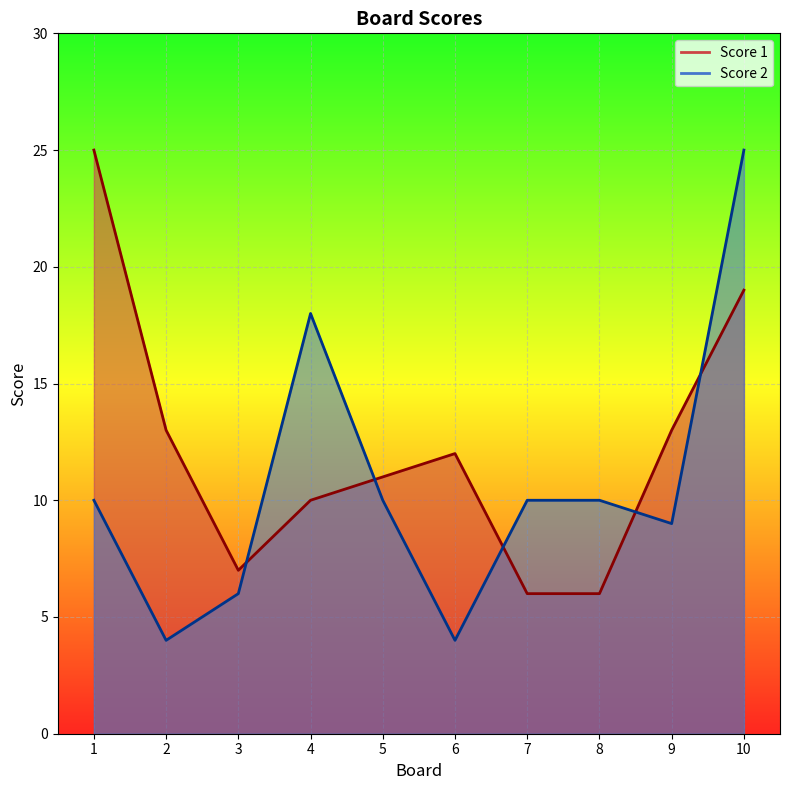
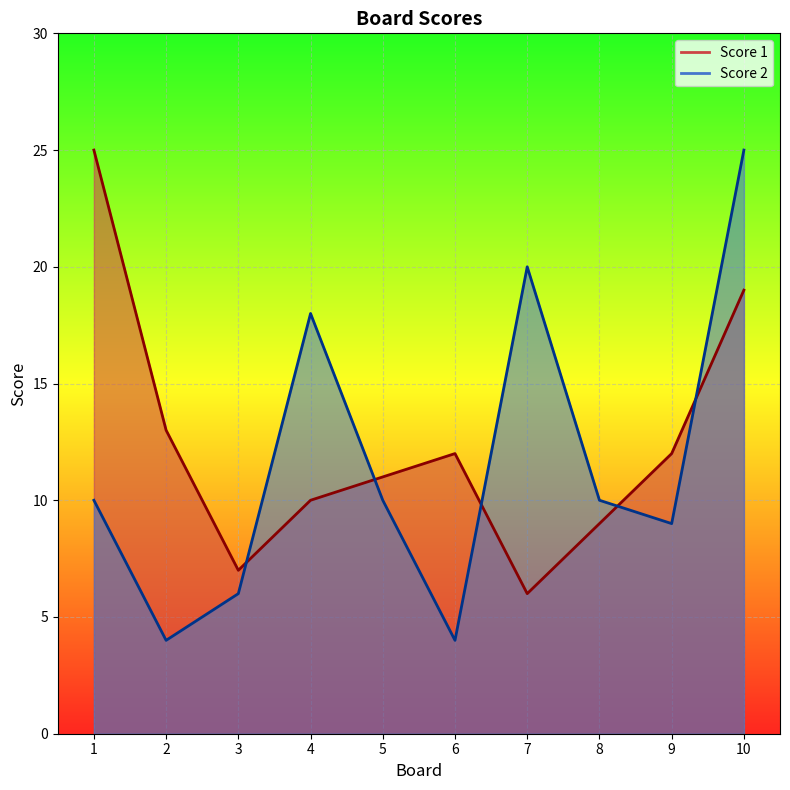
  {
    "Score 1": {
      "1": 25,
      "2": 13,
      "3": 7,
      "4": 10,
      "5": 11,
      "6": 12,
      "7": 6,
-     "8": 6,
-     "9": 13,
+     "8": 9,
+     "9": 12,
      "10": 19
    },
    "Score 2": {
      "1": 10,
      "2": 4,
      "3": 6,
      "4": 18,
      "5": 10,
      "6": 4,
-     "7": 10,
+     "7": 20,
      "8": 10,
      "9": 9,
      "10": 25
    }
  }
